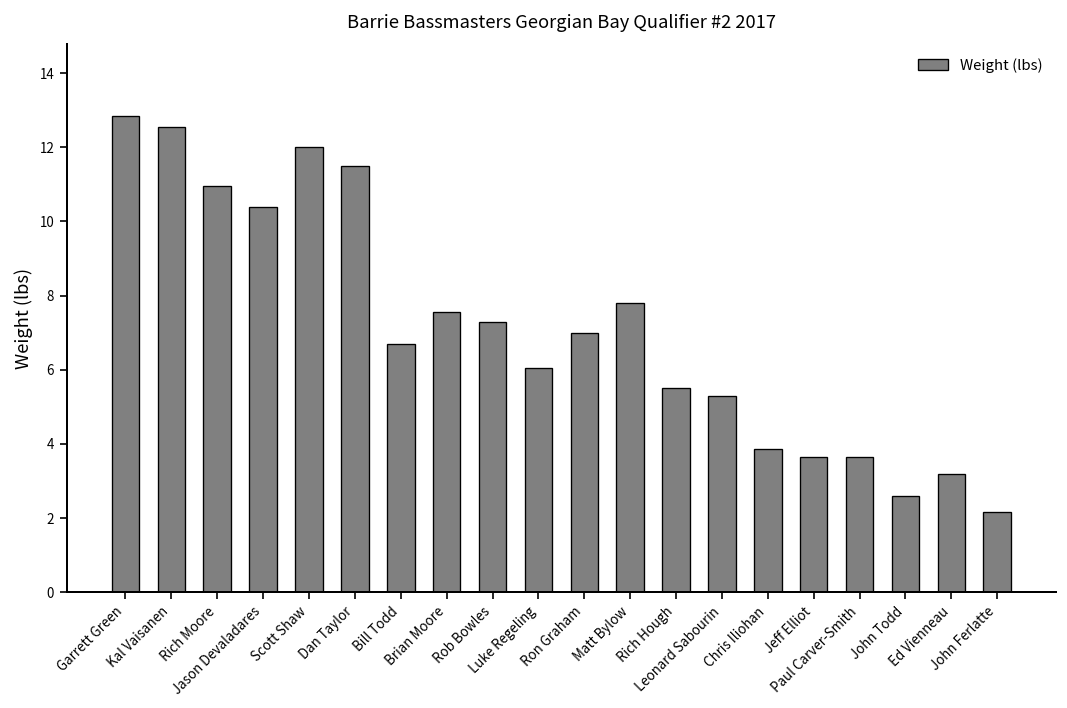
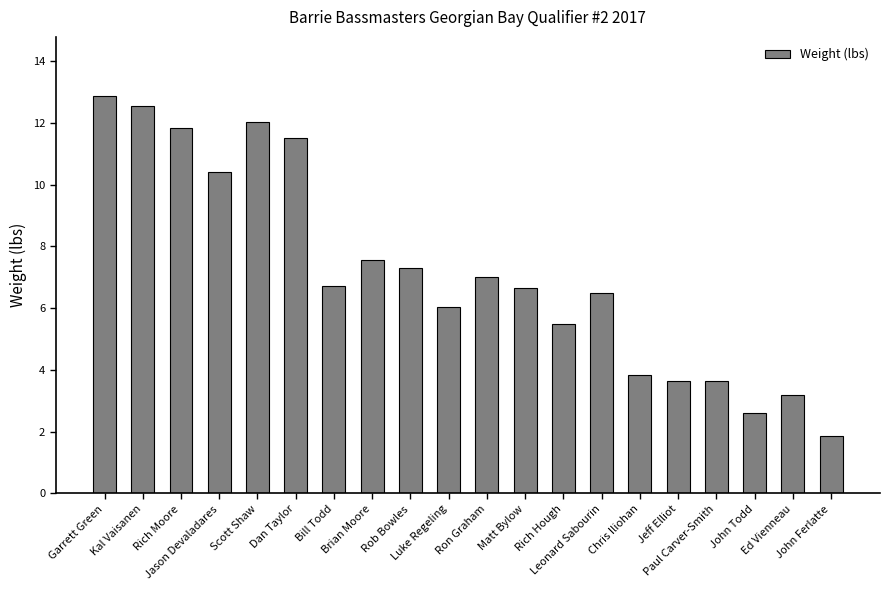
  {
    "Garrett Green": 12.9,
    "Kal Vaisanen": 12.5,
-   "Rich Moore": 11.0,
+   "Rich Moore": 11.8,
    "Jason Devaladares": 10.4,
    "Scott Shaw": 12.0,
    "Dan Taylor": 11.5,
    "Bill Todd": 6.7,
    "Brian Moore": 7.6,
    "Rob Bowles": 7.3,
    "Luke Regeling": 6.1,
    "Ron Graham": 7.0,
-   "Matt Bylow": 7.8,
+   "Matt Bylow": 6.7,
    "Rich Hough": 5.5,
-   "Leonard Sabourin": 5.3,
+   "Leonard Sabourin": 6.5,
    "Chris Iliohan": 3.9,
    "Jeff Elliot": 3.7,
    "Paul Carver-Smith": 3.7,
    "John Todd": 2.6,
    "Ed Vienneau": 3.2,
-   "John Ferlatte": 2.2
+   "John Ferlatte": 1.9
  }
